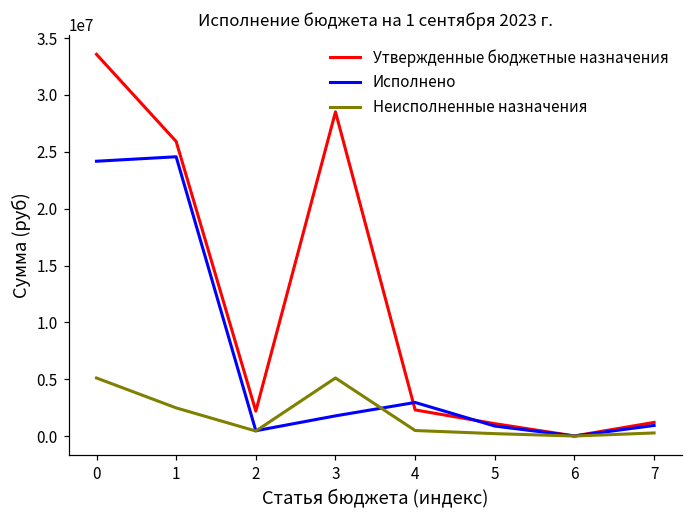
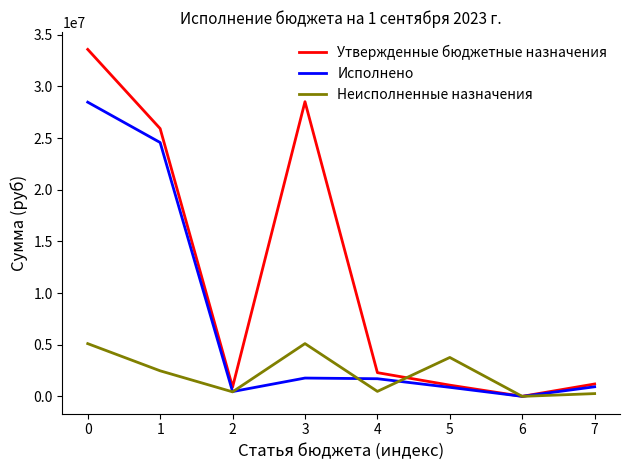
  {
    "Утвержденные бюджетные назначения": {
      "0": 33600000,
      "1": 25900000,
-     "2": 2200000,
+     "2": 900000,
      "3": 28500000,
      "4": 2300000,
      "7": 1200000
    },
    "Исполнено": {
-     "0": 24200000,
+     "0": 28500000,
      "1": 24600000,
      "3": 1800000,
-     "4": 3000000,
+     "4": 1700000,
      "7": 900000
    },
    "Неисполненные назначения": {
      "0": 5100000,
      "1": 2500000,
      "3": 5100000,
      "4": 500000,
-     "5": 200000,
+     "5": 3800000,
      "7": 300000
    }
  }
